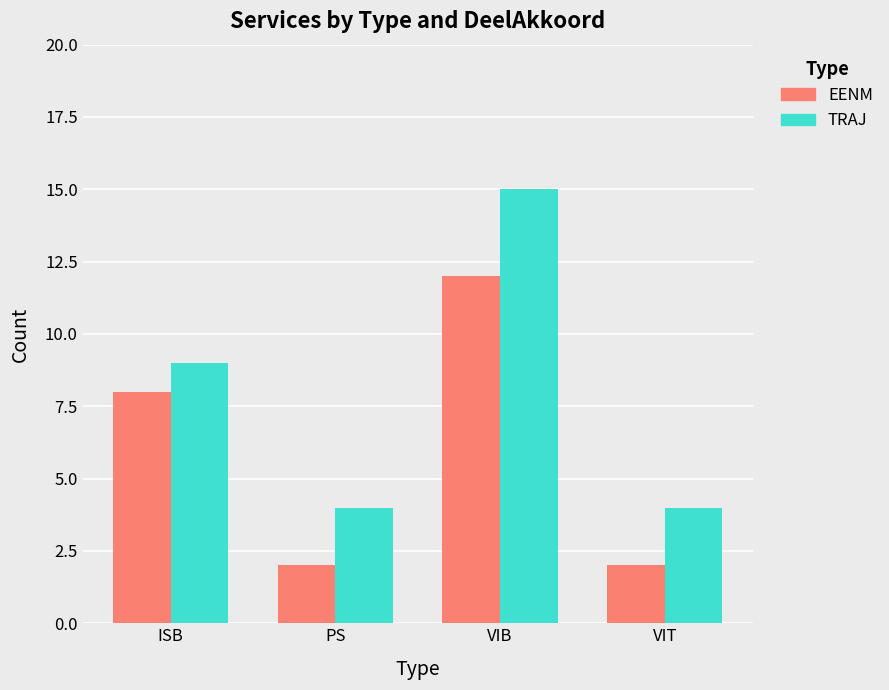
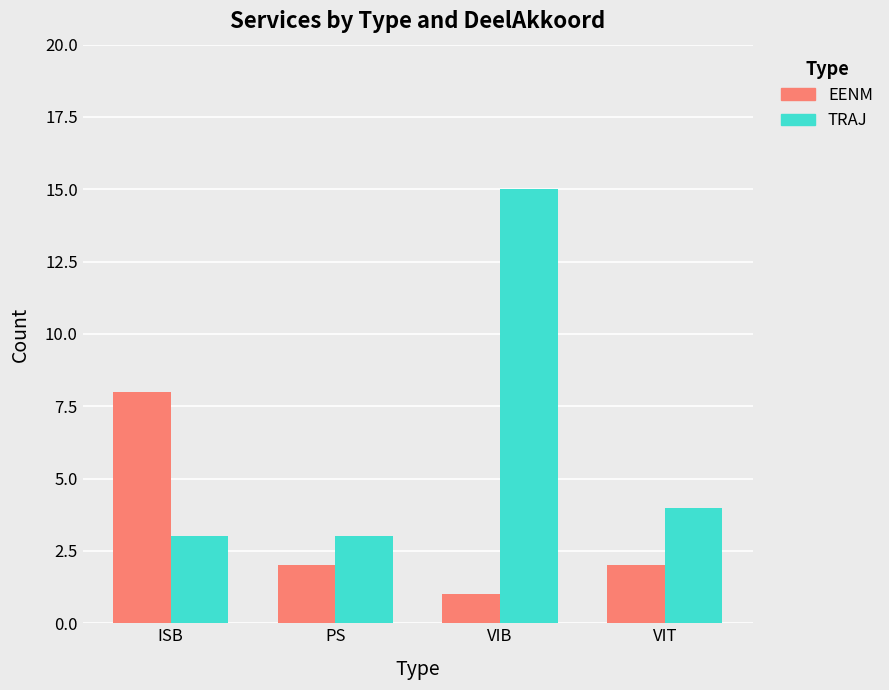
  {
    "EENM": {
      "ISB": 8,
      "PS": 2,
-     "VIB": 12,
+     "VIB": 1,
      "VIT": 2
    },
    "TRAJ": {
-     "ISB": 9,
-     "PS": 4,
+     "ISB": 3,
+     "PS": 3,
      "VIB": 15,
      "VIT": 4
    }
  }
